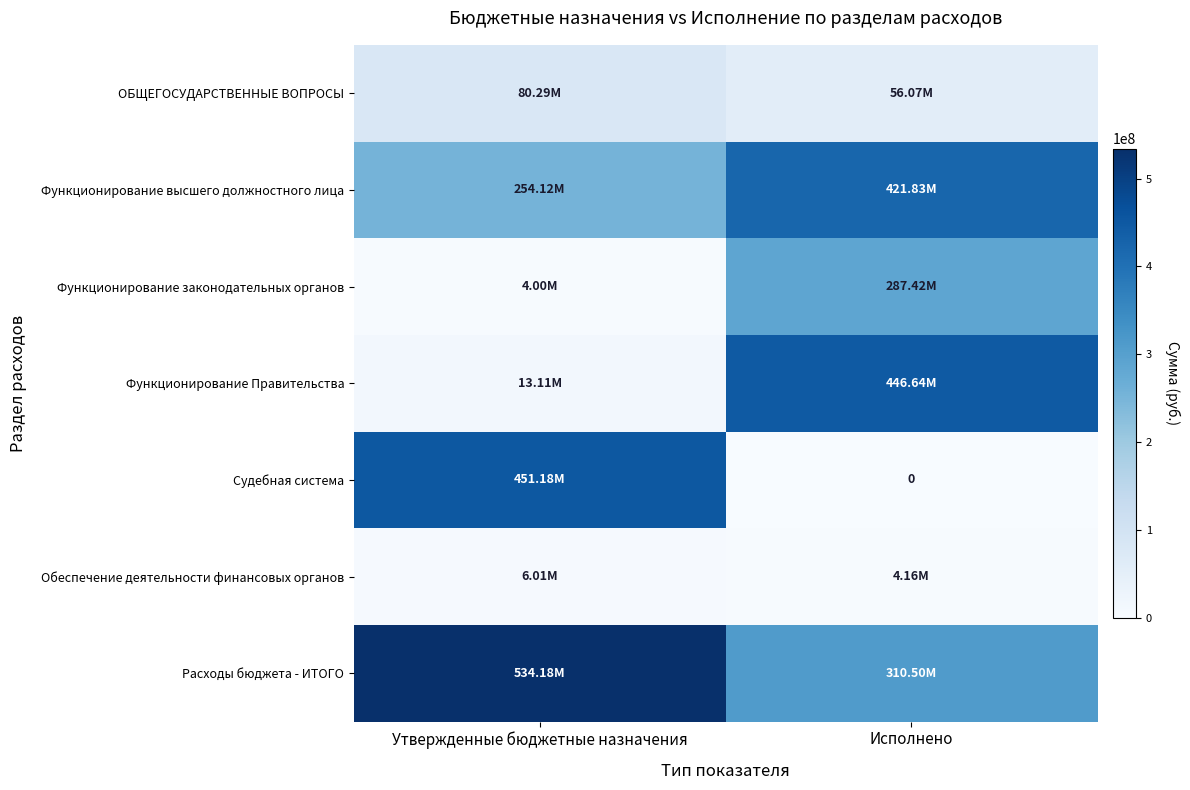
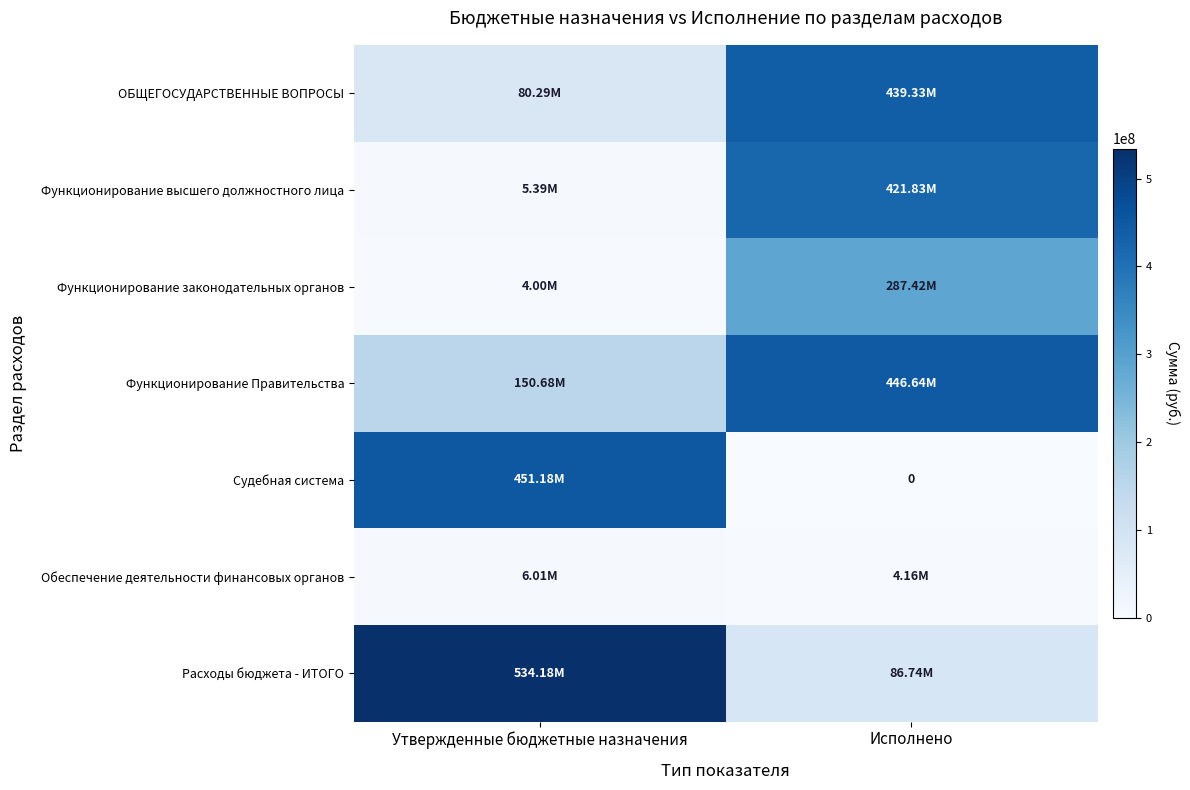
  {
    "ОБЩЕГОСУДАРСТВЕННЫЕ ВОПРОСЫ": {
      "Утвержденные бюджетные назначения": "80.29M",
-     "Исполнено": "56.07M"
+     "Исполнено": "439.33M"
    },
    "Функционирование высшего должностного лица": {
-     "Утвержденные бюджетные назначения": "254.12M",
+     "Утвержденные бюджетные назначения": "5.39M",
      "Исполнено": "421.83M"
    },
    "Функционирование законодательных органов": {
      "Утвержденные бюджетные назначения": "4.00M",
      "Исполнено": "287.42M"
    },
    "Функционирование Правительства": {
-     "Утвержденные бюджетные назначения": "13.11M",
+     "Утвержденные бюджетные назначения": "150.68M",
      "Исполнено": "446.64M"
    },
    "Судебная система": {
      "Утвержденные бюджетные назначения": "451.18M",
      "Исполнено": "0"
    },
    "Обеспечение деятельности финансовых органов": {
      "Утвержденные бюджетные назначения": "6.01M",
      "Исполнено": "4.16M"
    },
    "Расходы бюджета - ИТОГО": {
      "Утвержденные бюджетные назначения": "534.18M",
-     "Исполнено": "310.50M"
+     "Исполнено": "86.74M"
    }
  }
